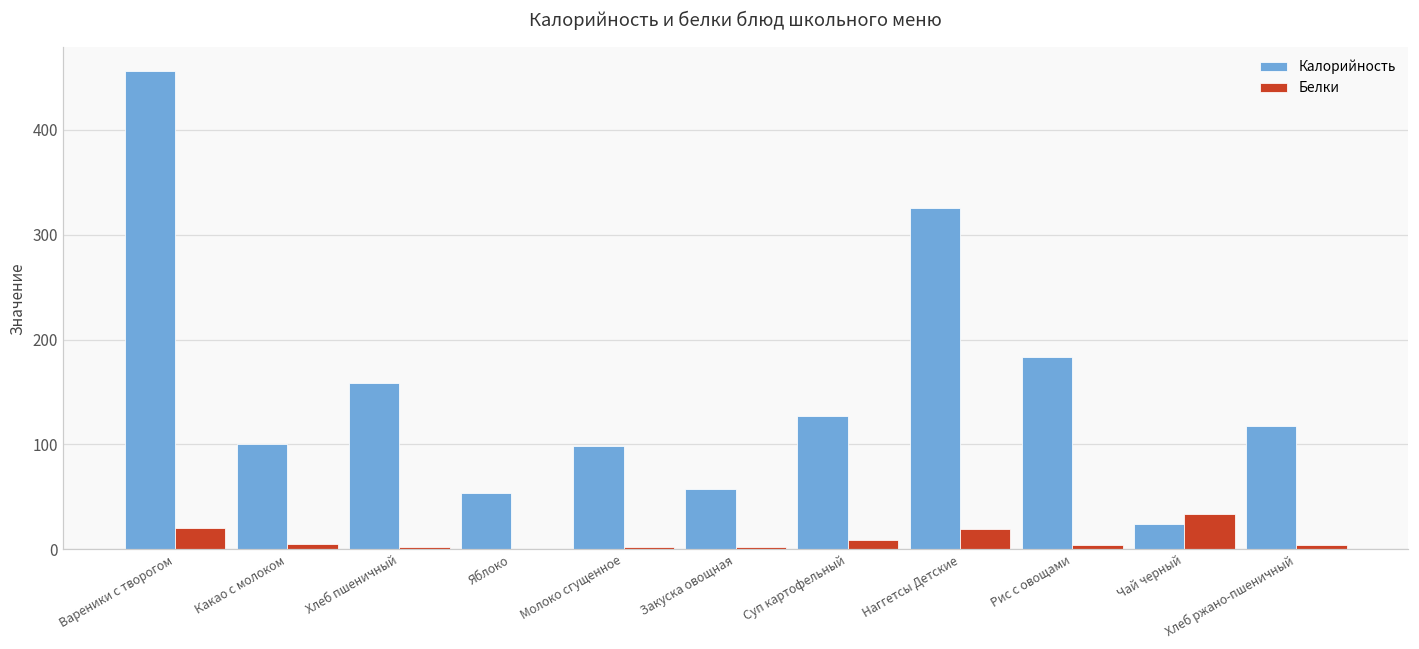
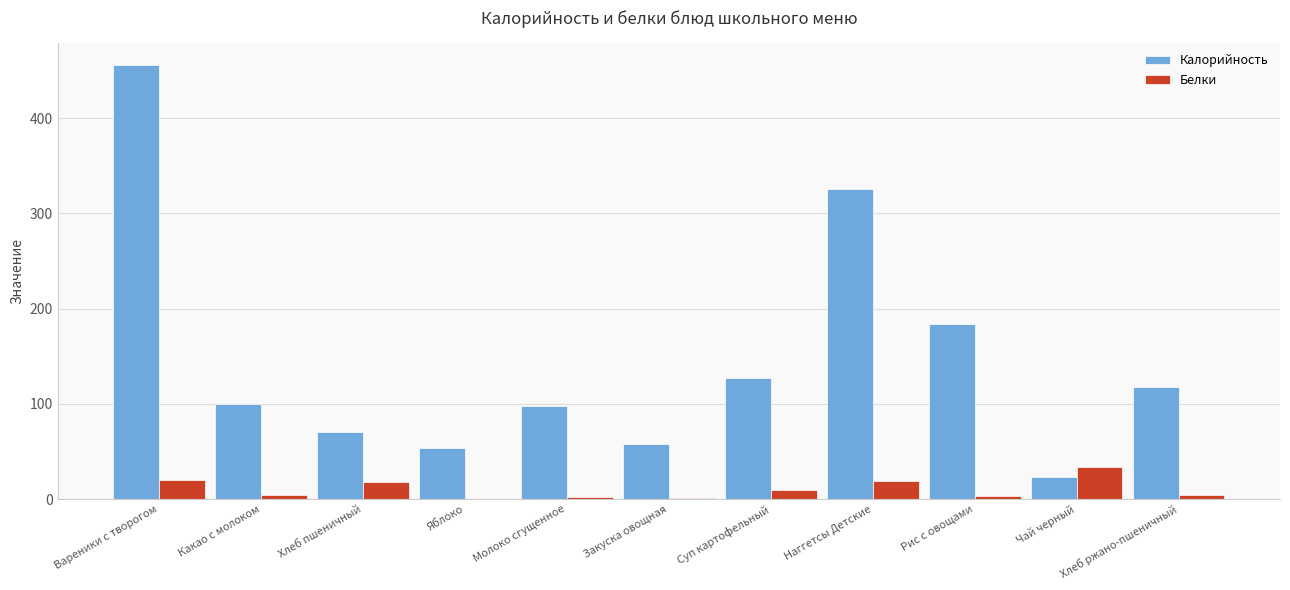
  {
    "Калорийность": {
      "Вареники с творогом": 460,
      "Какао с молоком": 100,
-     "Хлеб пшеничный": 160,
+     "Хлеб пшеничный": 70,
      "Яблоко": 50,
      "Молоко сгущенное": 100,
      "Закуска овощная": 60,
      "Суп картофельный": 130,
      "Наггетсы Детские": 330,
      "Рис с овощами": 180,
      "Чай черный": 20,
      "Хлеб ржано-пшеничный": 120
    },
    "Белки": {
      "Вареники с творогом": 20,
      "Какао с молоком": 0,
-     "Хлеб пшеничный": 0,
+     "Хлеб пшеничный": 20,
      "Суп картофельный": 10,
      "Наггетсы Детские": 20,
      "Рис с овощами": 0,
      "Чай черный": 30,
      "Хлеб ржано-пшеничный": 0
    }
  }
